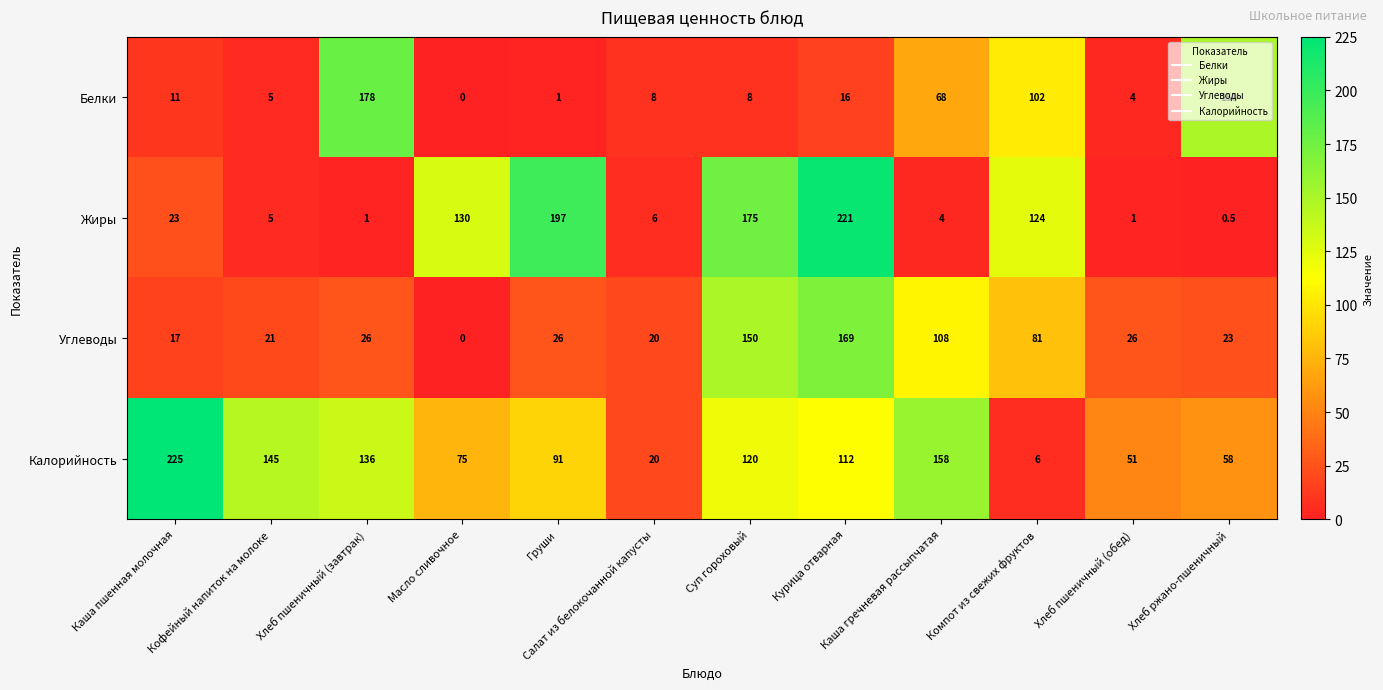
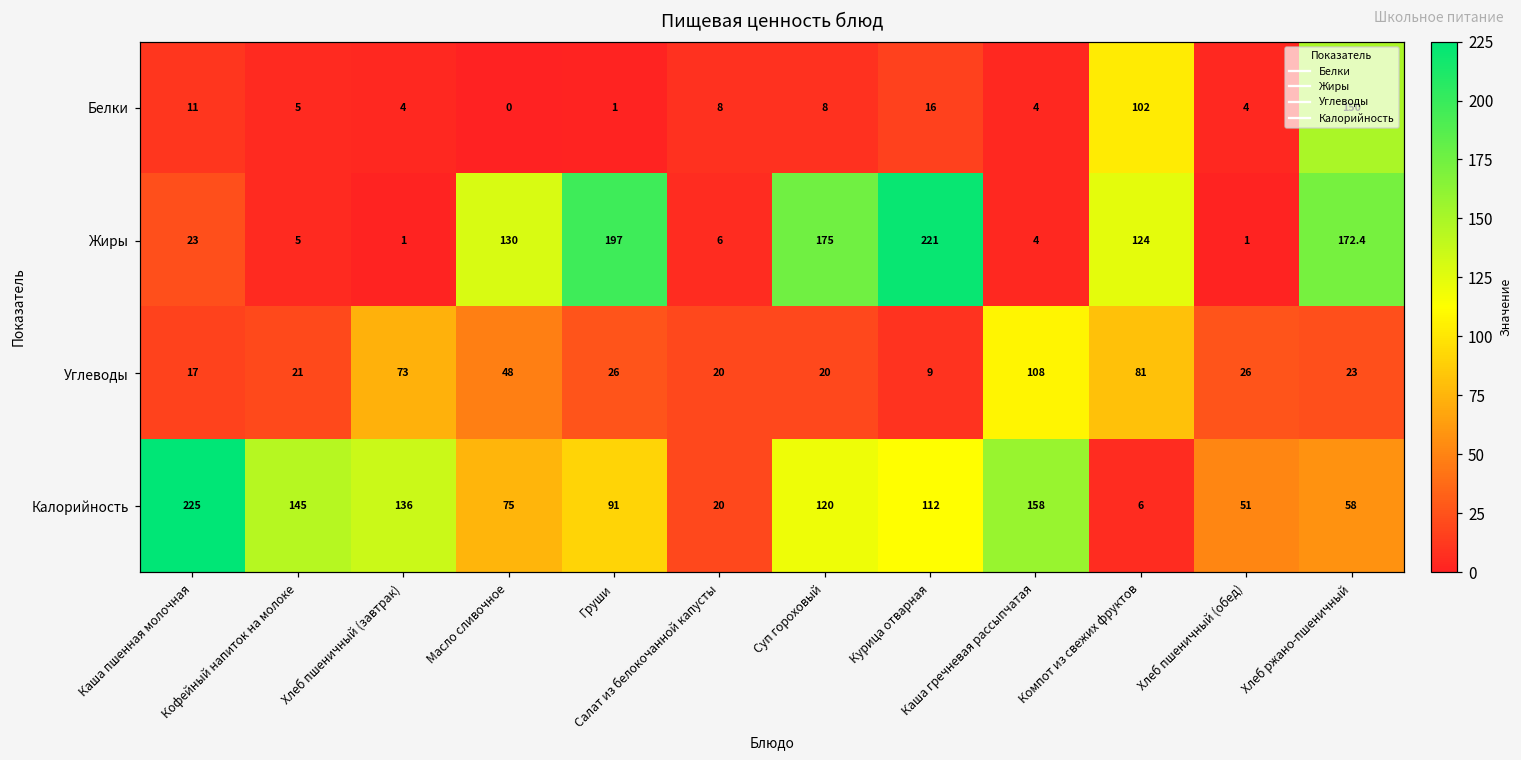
  {
    "Белки": {
      "Каша пшенная молочная": 11,
      "Кофейный напиток на молоке": 5,
-     "Хлеб пшеничный (завтрак)": 178,
+     "Хлеб пшеничный (завтрак)": 4,
      "Масло сливочное": 0,
      "Груши": 1,
      "Салат из белокочанной капусты": 8,
      "Суп гороховый": 8,
      "Курица отварная": 16,
-     "Каша гречневая рассыпчатая": 68,
+     "Каша гречневая рассыпчатая": 4,
      "Компот из свежих фруктов": 102,
      "Хлеб пшеничный (обед)": 4
    },
    "Жиры": {
      "Каша пшенная молочная": 23,
      "Кофейный напиток на молоке": 5,
      "Хлеб пшеничный (завтрак)": 1,
      "Масло сливочное": 130,
      "Груши": 197,
      "Салат из белокочанной капусты": 6,
      "Суп гороховый": 175,
      "Курица отварная": 221,
      "Каша гречневая рассыпчатая": 4,
      "Компот из свежих фруктов": 124,
      "Хлеб пшеничный (обед)": 1,
-     "Хлеб ржано-пшеничный": 0.5
+     "Хлеб ржано-пшеничный": 172.4
    },
    "Углеводы": {
      "Каша пшенная молочная": 17,
      "Кофейный напиток на молоке": 21,
-     "Хлеб пшеничный (завтрак)": 26,
-     "Масло сливочное": 0,
+     "Хлеб пшеничный (завтрак)": 73,
+     "Масло сливочное": 48,
      "Груши": 26,
      "Салат из белокочанной капусты": 20,
-     "Суп гороховый": 150,
-     "Курица отварная": 169,
+     "Суп гороховый": 20,
+     "Курица отварная": 9,
      "Каша гречневая рассыпчатая": 108,
      "Компот из свежих фруктов": 81,
      "Хлеб пшеничный (обед)": 26,
      "Хлеб ржано-пшеничный": 23
    },
    "Калорийность": {
      "Каша пшенная молочная": 225,
      "Кофейный напиток на молоке": 145,
      "Хлеб пшеничный (завтрак)": 136,
      "Масло сливочное": 75,
      "Груши": 91,
      "Салат из белокочанной капусты": 20,
      "Суп гороховый": 120,
      "Курица отварная": 112,
      "Каша гречневая рассыпчатая": 158,
      "Компот из свежих фруктов": 6,
      "Хлеб пшеничный (обед)": 51,
      "Хлеб ржано-пшеничный": 58
    }
  }
